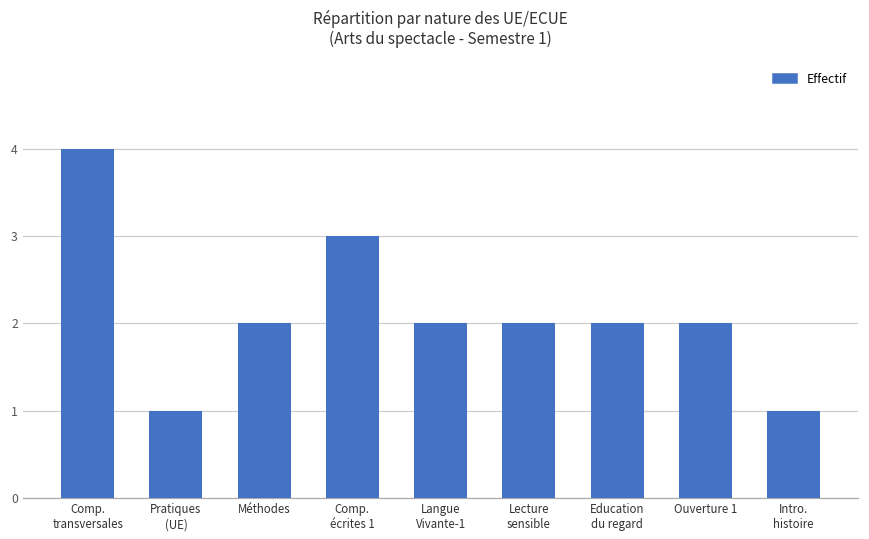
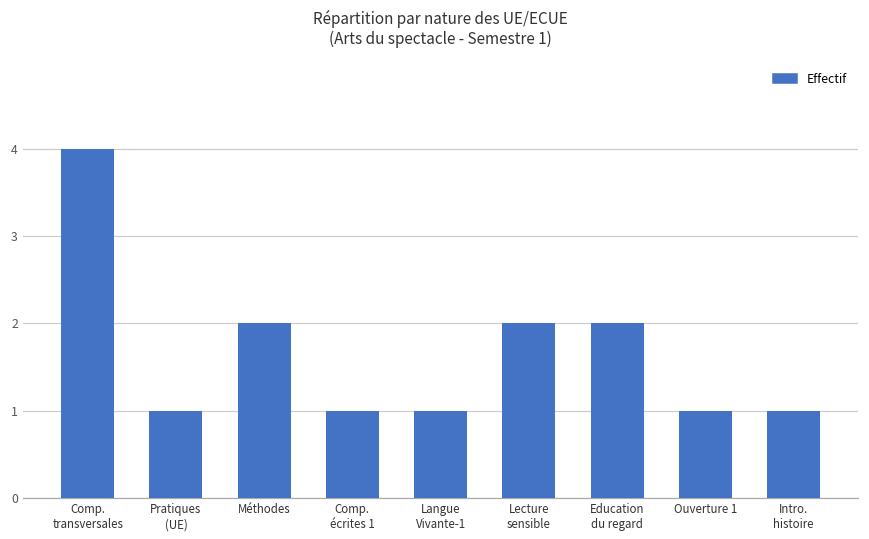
  {
    "Comp. transversales": 4,
    "Pratiques (UE)": 1,
    "Méthodes": 2,
-   "Comp. écrites 1": 3,
-   "Langue Vivante-1": 2,
+   "Comp. écrites 1": 1,
+   "Langue Vivante-1": 1,
    "Lecture sensible": 2,
    "Education du regard": 2,
-   "Ouverture 1": 2,
+   "Ouverture 1": 1,
    "Intro. histoire": 1
  }
